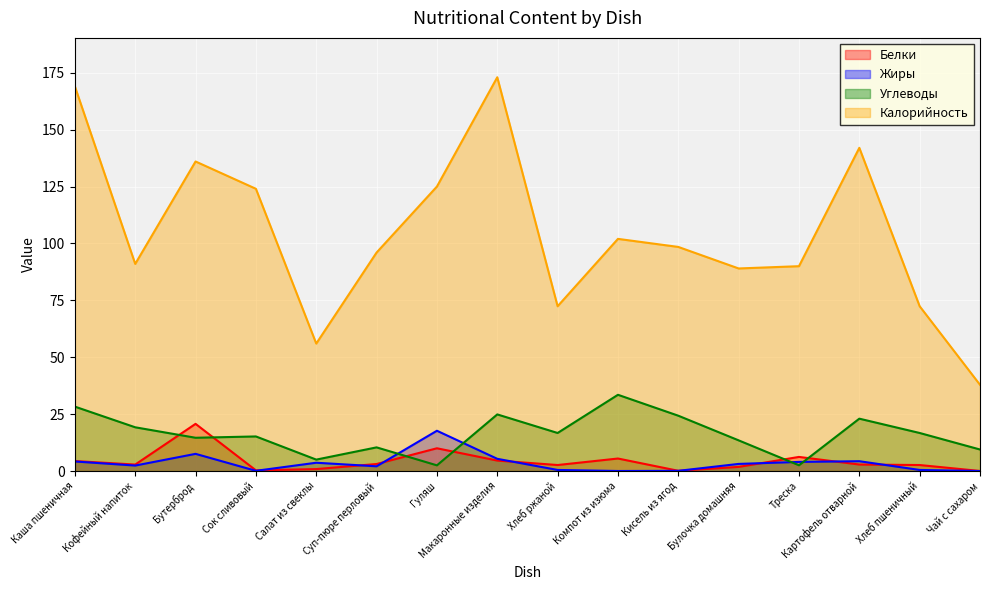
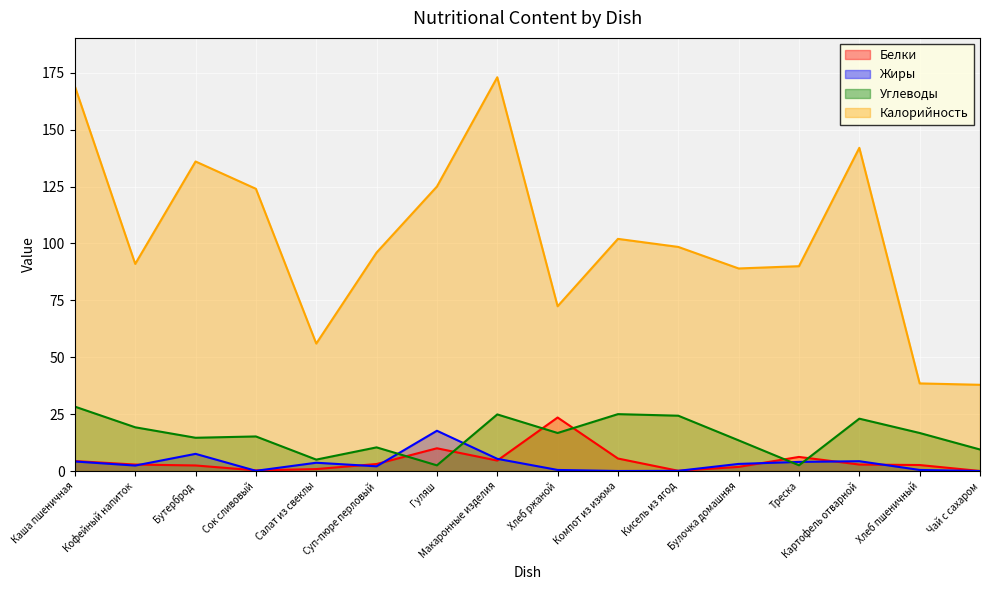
  {
    "Белки": {
-     "Бутерброд": 21,
+     "Бутерброд": 2,
      "Салат из свеклы": 1,
      "Гуляш": 10,
-     "Хлеб ржаной": 3,
+     "Хлеб ржаной": 24,
      "Компот из изюма": 6,
      "Булочка домашняя": 2,
      "Треска": 6,
      "Картофель отварной": 3,
      "Хлеб пшеничный": 3
    },
    "Жиры": {
      "Бутерброд": 8,
      "Салат из свеклы": 4,
      "Гуляш": 18,
      "Хлеб ржаной": 0,
      "Компот из изюма": 0,
      "Булочка домашняя": 3,
      "Треска": 4,
      "Картофель отварной": 4,
      "Хлеб пшеничный": 0
    },
    "Углеводы": {
      "Каша пшеничная": 28,
      "Кофейный напиток": 19,
      "Бутерброд": 15,
      "Сок сливовый": 15,
      "Салат из свеклы": 5,
      "Суп-пюре перловый": 10,
      "Гуляш": 3,
      "Макаронные изделия": 25,
      "Хлеб ржаной": 17,
-     "Компот из изюма": 34,
+     "Компот из изюма": 25,
      "Кисель из ягод": 24,
      "Булочка домашняя": 13,
      "Треска": 3,
      "Картофель отварной": 23,
      "Хлеб пшеничный": 17,
      "Чай с сахаром": 9
    },
    "Калорийность": {
      "Каша пшеничная": 169,
      "Кофейный напиток": 91,
      "Бутерброд": 136,
      "Сок сливовый": 124,
      "Салат из свеклы": 56,
      "Суп-пюре перловый": 96,
      "Гуляш": 125,
      "Макаронные изделия": 173,
      "Хлеб ржаной": 72,
      "Компот из изюма": 102,
      "Кисель из ягод": 98,
      "Булочка домашняя": 89,
      "Треска": 90,
      "Картофель отварной": 142,
-     "Хлеб пшеничный": 72,
+     "Хлеб пшеничный": 39,
      "Чай с сахаром": 38
    }
  }
